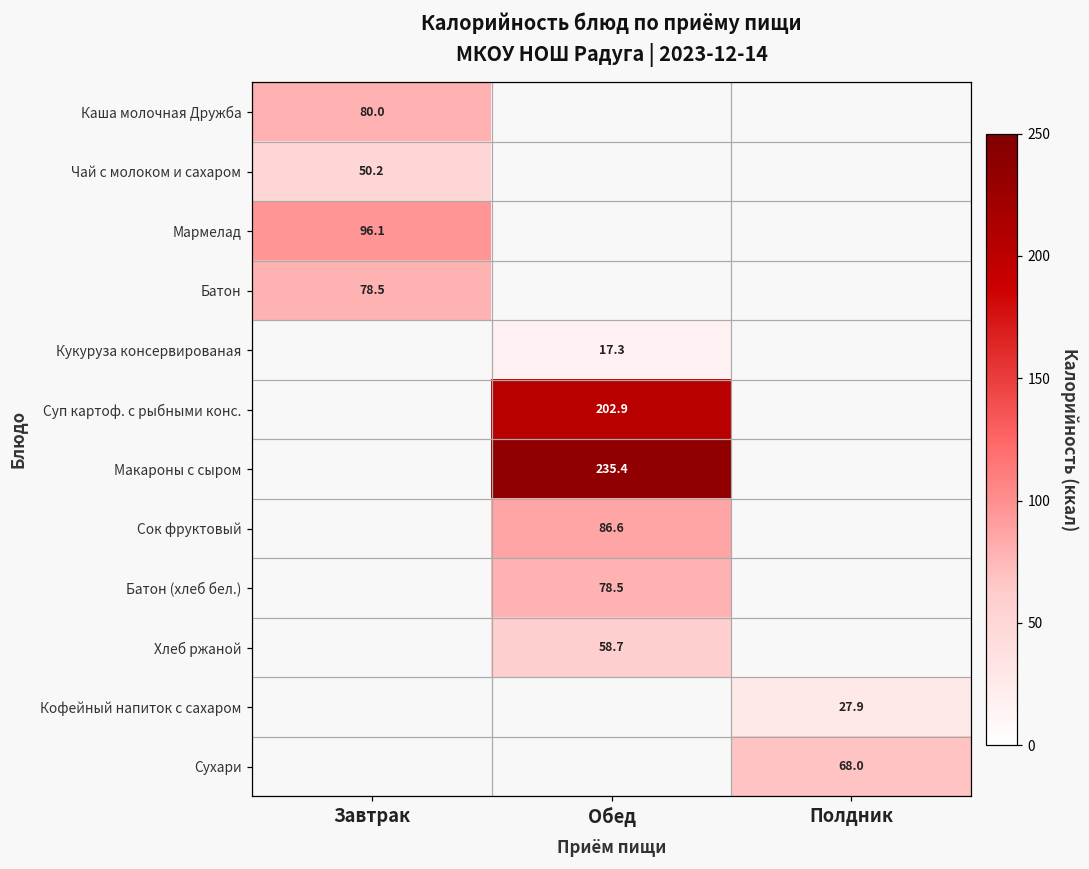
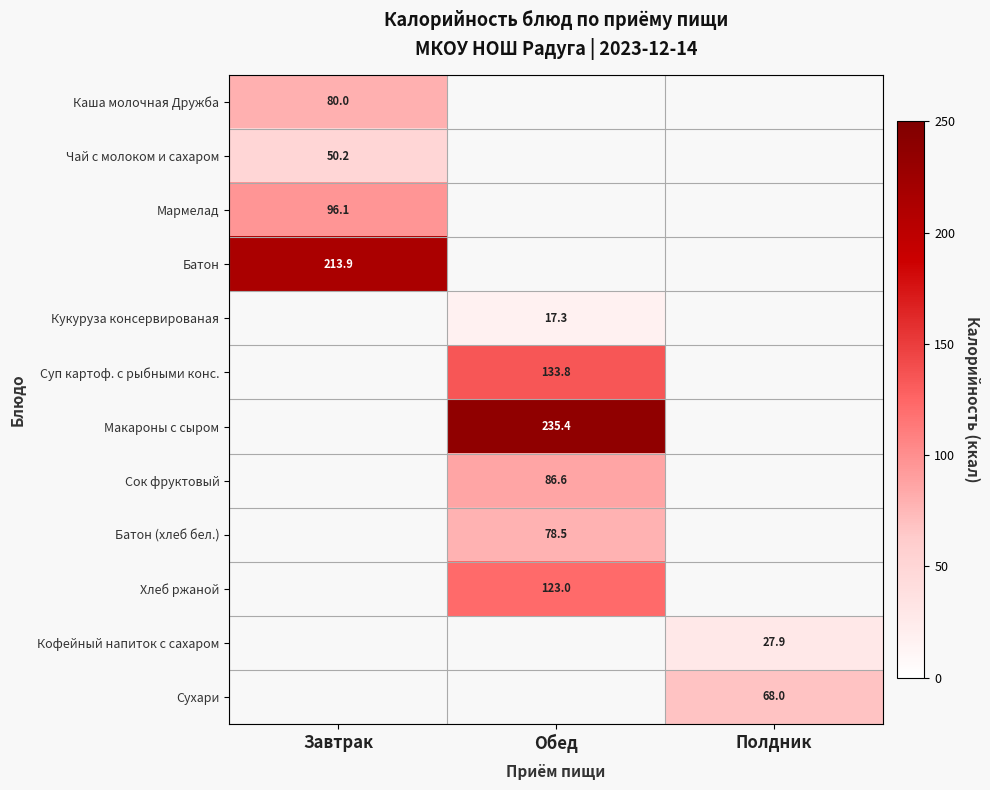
  {
    "Каша молочная Дружба": {
      "Завтрак": 80.0
    },
    "Чай с молоком и сахаром": {
      "Завтрак": 50.2
    },
    "Мармелад": {
      "Завтрак": 96.1
    },
    "Батон": {
-     "Завтрак": 78.5
+     "Завтрак": 213.9
    },
    "Кукуруза консервированая": {
      "Обед": 17.3
    },
    "Суп картоф. с рыбными конс.": {
-     "Обед": 202.9
+     "Обед": 133.8
    },
    "Макароны с сыром": {
      "Обед": 235.4
    },
    "Сок фруктовый": {
      "Обед": 86.6
    },
    "Батон (хлеб бел.)": {
      "Обед": 78.5
    },
    "Хлеб ржаной": {
-     "Обед": 58.7
+     "Обед": 123.0
    },
    "Кофейный напиток с сахаром": {
      "Полдник": 27.9
    },
    "Сухари": {
      "Полдник": 68.0
    }
  }
